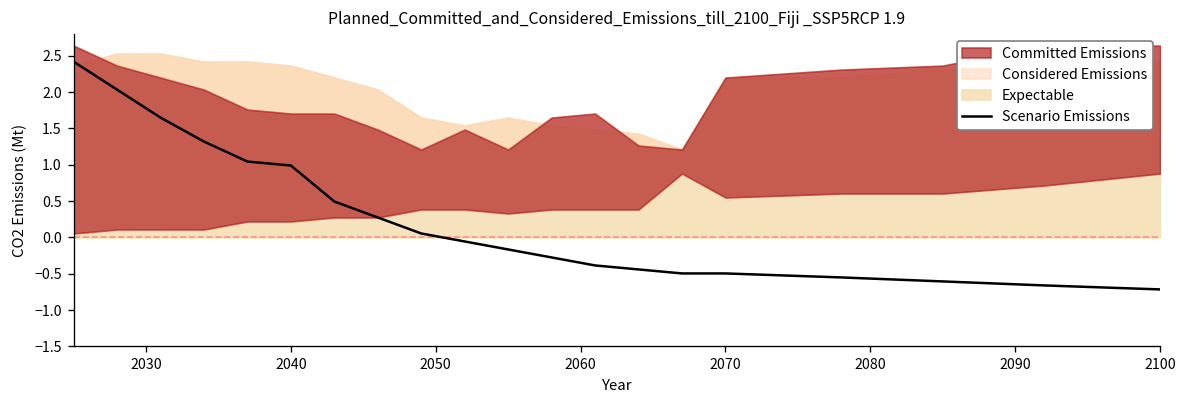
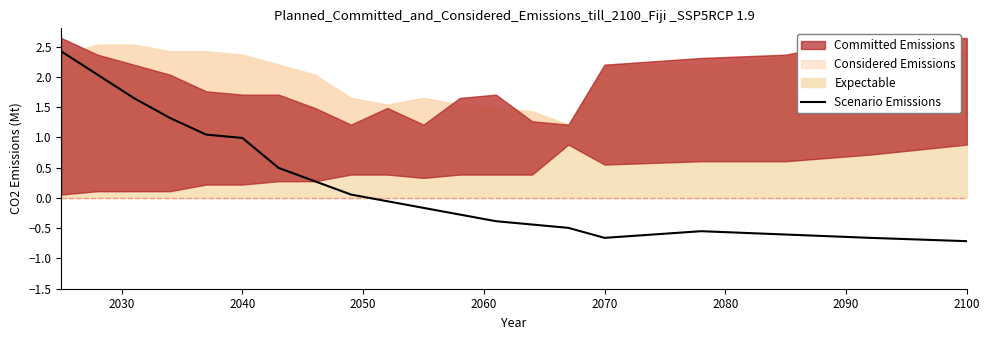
  {
    "Scenario Emissions": {
      "2040": 1.0,
-     "2070": -0.5,
+     "2070": -0.7,
      "2100": -0.7
    }
  }
